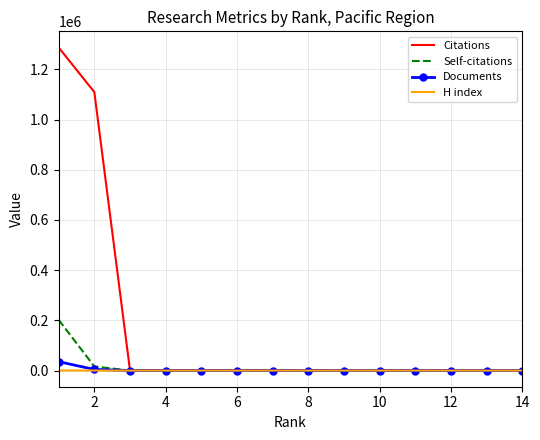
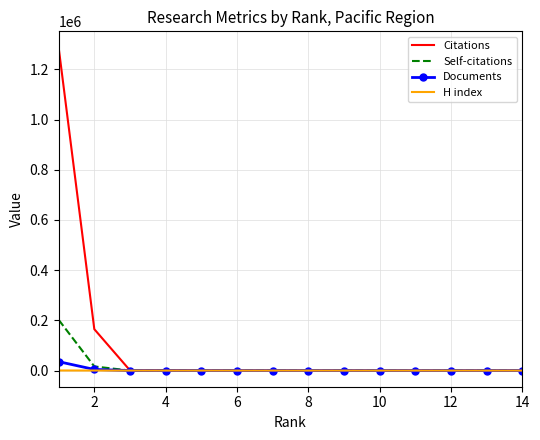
  {
    "Citations": {
-     "2": 1110000
+     "2": 160000
    },
    "Self-citations": {
      "2": 20000
    }
  }
